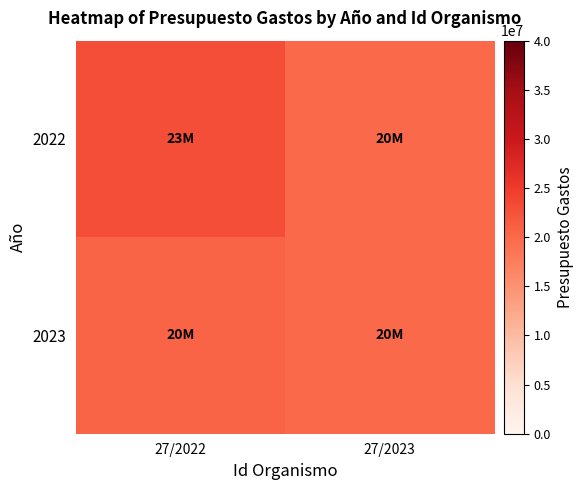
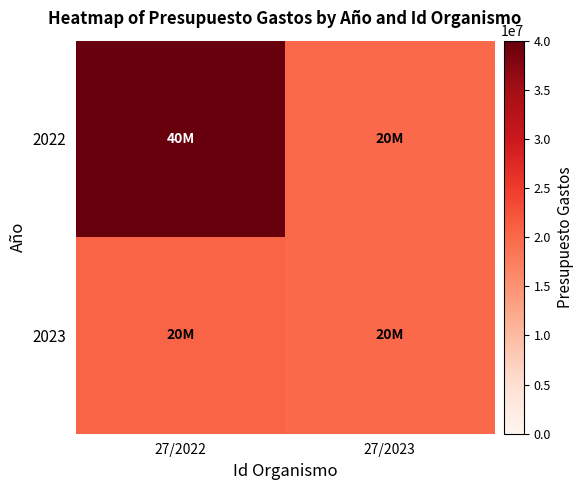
  {
    "2022": {
-     "27/2022": "23M",
+     "27/2022": "40M",
      "27/2023": "20M"
    },
    "2023": {
      "27/2022": "20M",
      "27/2023": "20M"
    }
  }
